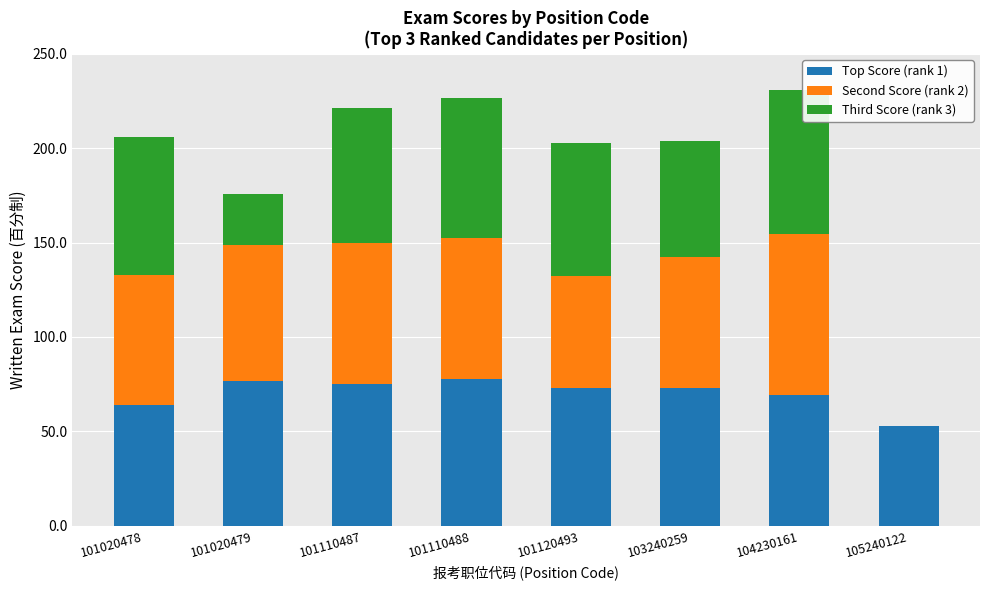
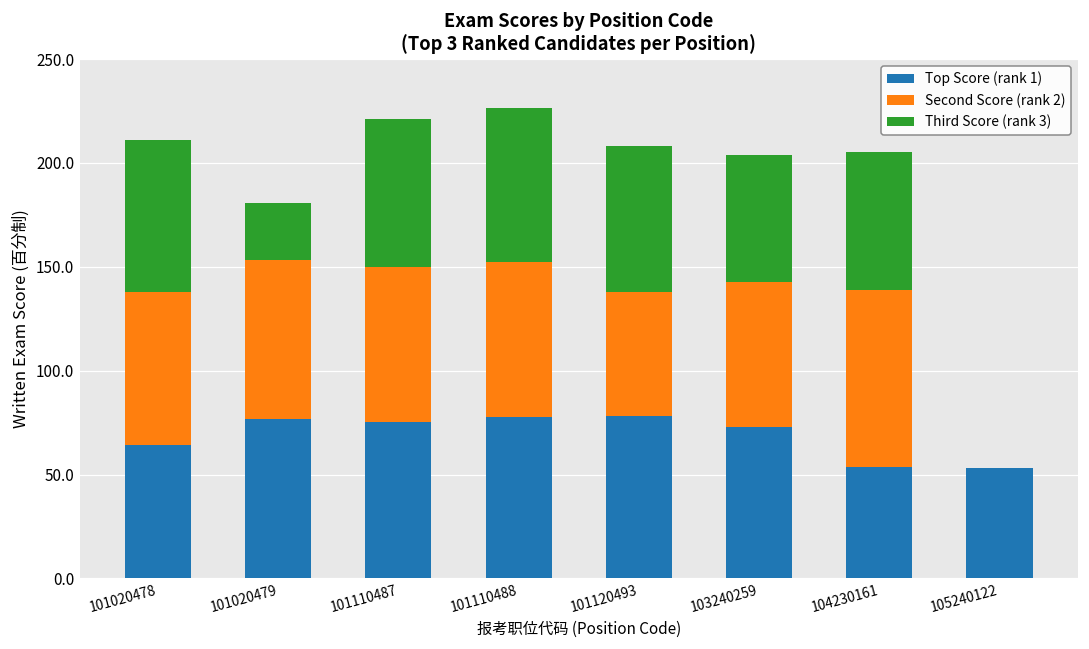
  {
    "Top Score (rank 1)": {
      "101020478": 64,
      "101020479": 77,
      "101110487": 75,
      "101110488": 78,
-     "101120493": 73,
+     "101120493": 78,
      "103240259": 73,
-     "104230161": 69,
+     "104230161": 54,
      "105240122": 53
    },
    "Second Score (rank 2)": {
-     "101020478": 69,
-     "101020479": 72,
+     "101020478": 74,
+     "101020479": 77,
      "101110487": 74,
      "101110488": 74,
      "101120493": 60,
      "103240259": 70,
      "104230161": 85,
      "105240122": 0
    },
    "Third Score (rank 3)": {
      "101020478": 73,
      "101020479": 27,
      "101110487": 72,
      "101110488": 74,
      "101120493": 70,
      "103240259": 61,
-     "104230161": 76,
+     "104230161": 66,
      "105240122": 0
    }
  }
